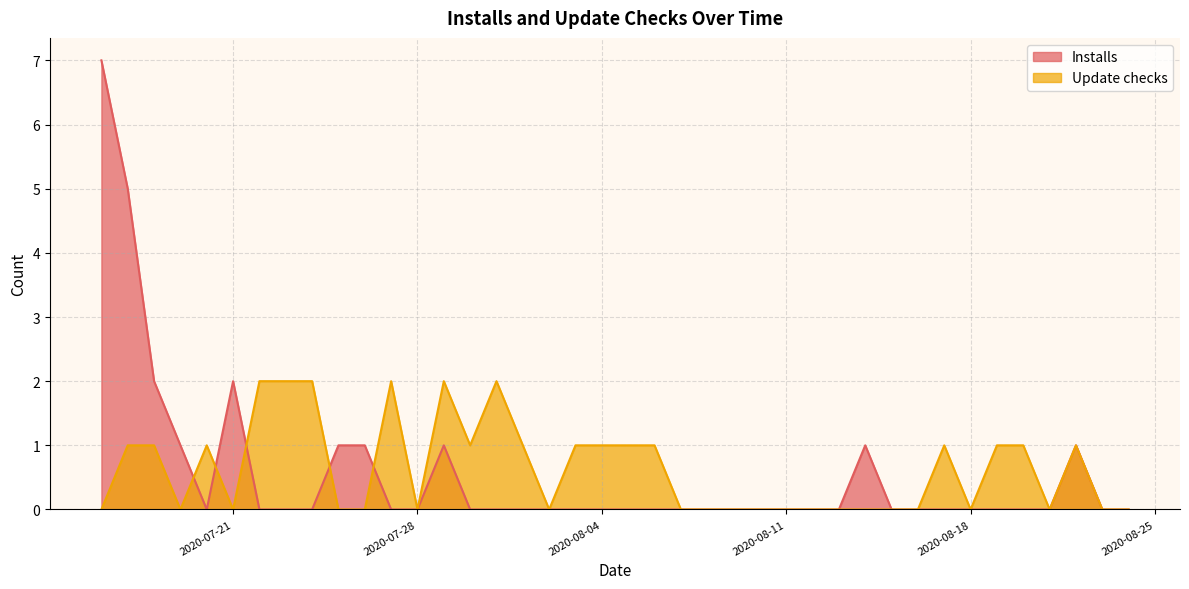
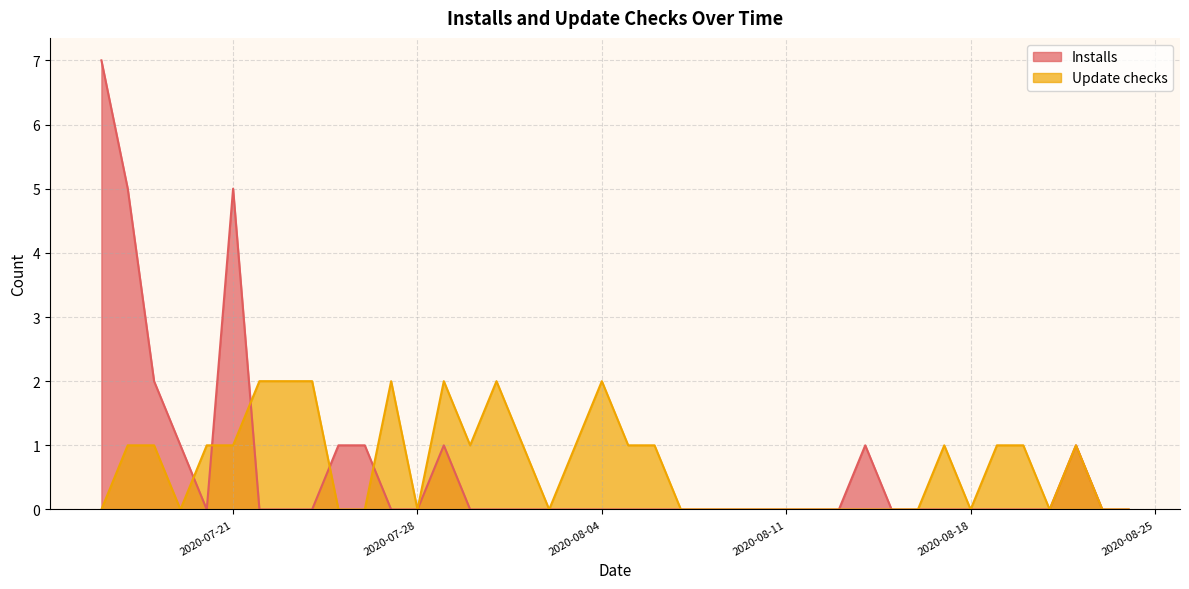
  {
    "Installs": {
-     "2020-07-21": 2,
+     "2020-07-21": 5,
      "2020-08-04": 0
    },
    "Update checks": {
-     "2020-07-21": 0,
-     "2020-08-04": 1
+     "2020-07-21": 1,
+     "2020-08-04": 2
    }
  }
